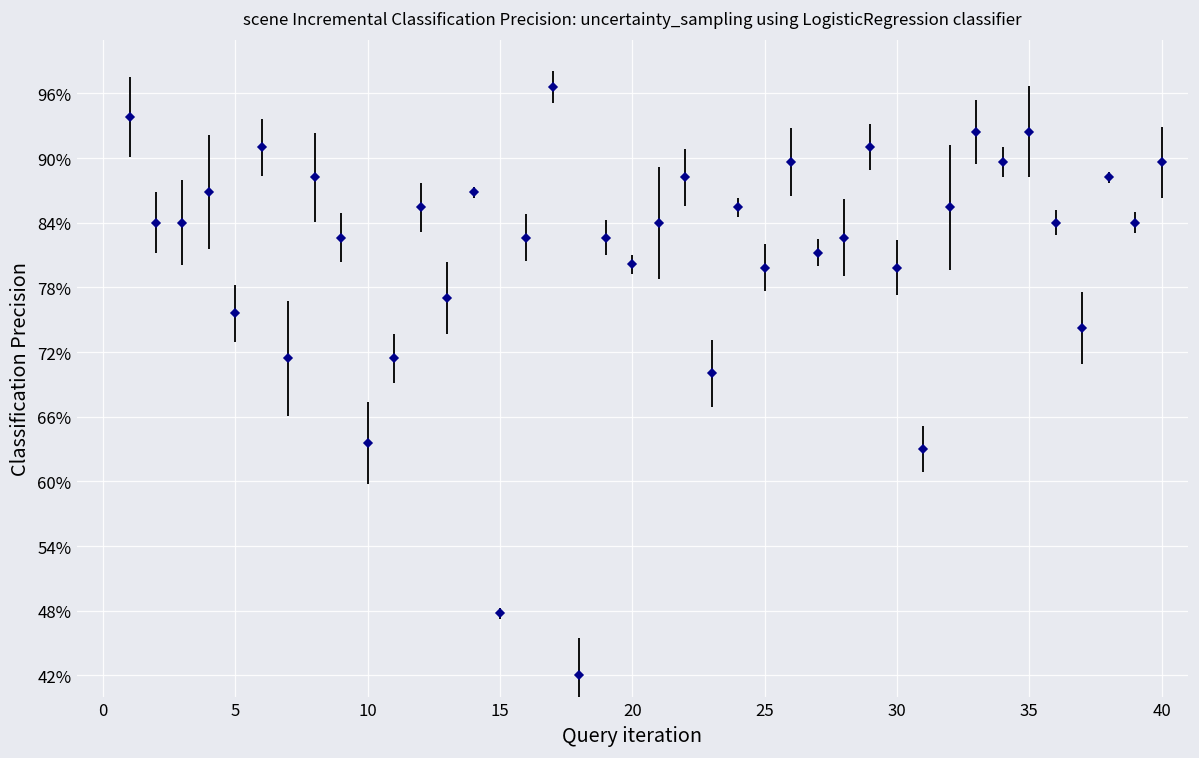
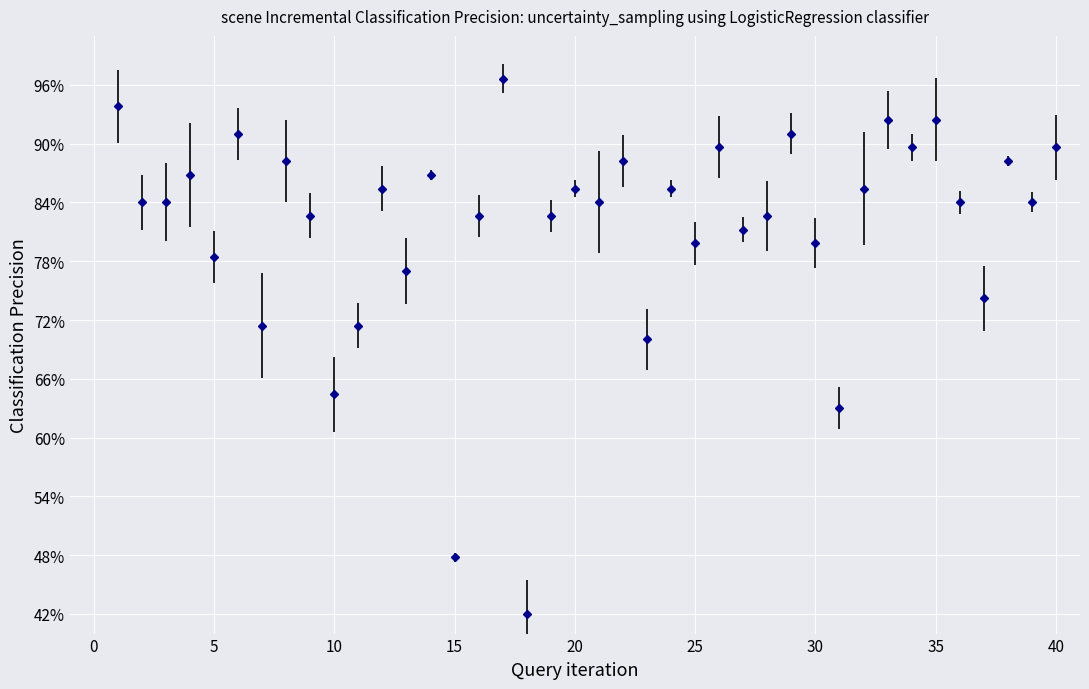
  {
-   "5": "76%",
-   "10": "63.5%",
+   "5": "78%",
+   "10": "64.4%",
    "15": "48%",
-   "20": "80%",
+   "20": "85%",
    "25": "80%",
    "30": "80%",
    "35": "92%",
    "40": "90%"
  }
